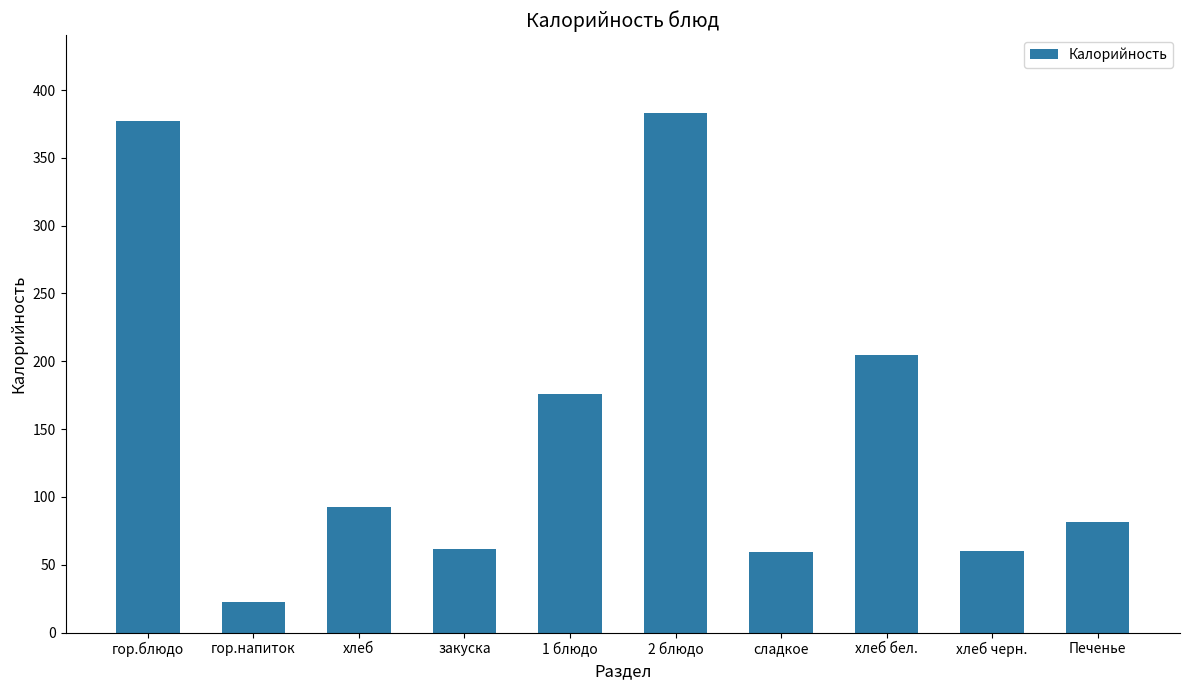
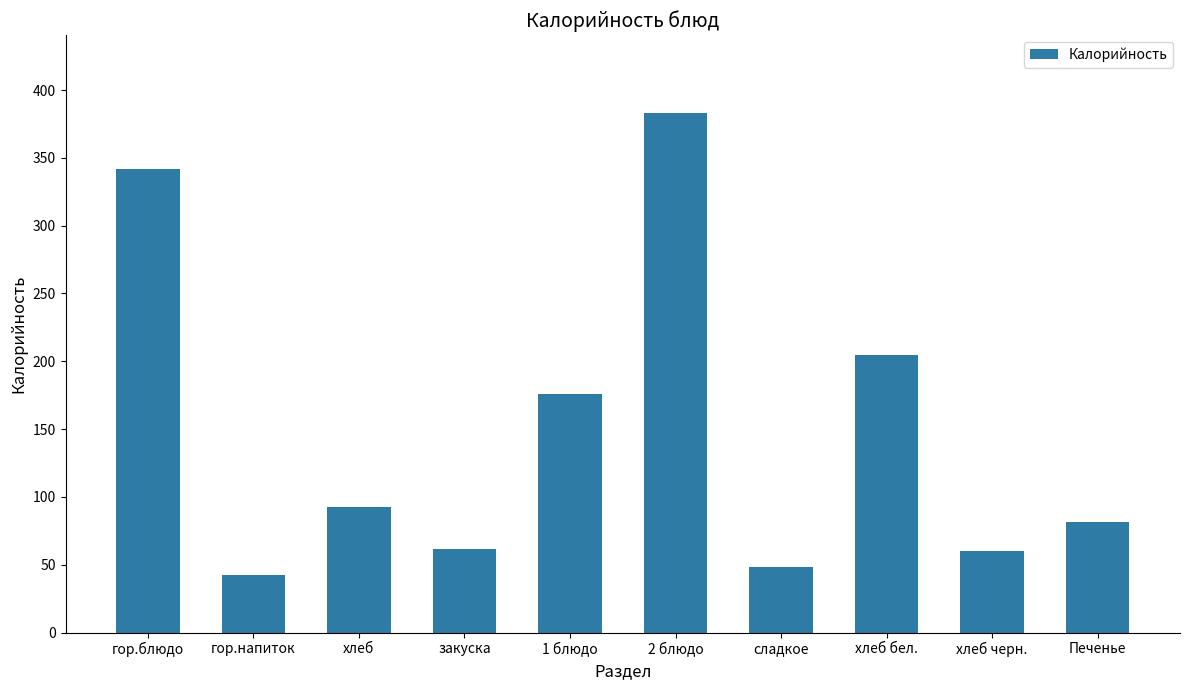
  {
-   "гор.блюдо": 377,
-   "гор.напиток": 22,
+   "гор.блюдо": 342,
+   "гор.напиток": 42,
    "хлеб": 93,
    "закуска": 61,
    "1 блюдо": 176,
    "2 блюдо": 383,
-   "сладкое": 59,
+   "сладкое": 49,
    "хлеб бел.": 205,
    "хлеб черн.": 60,
    "Печенье": 82
  }
